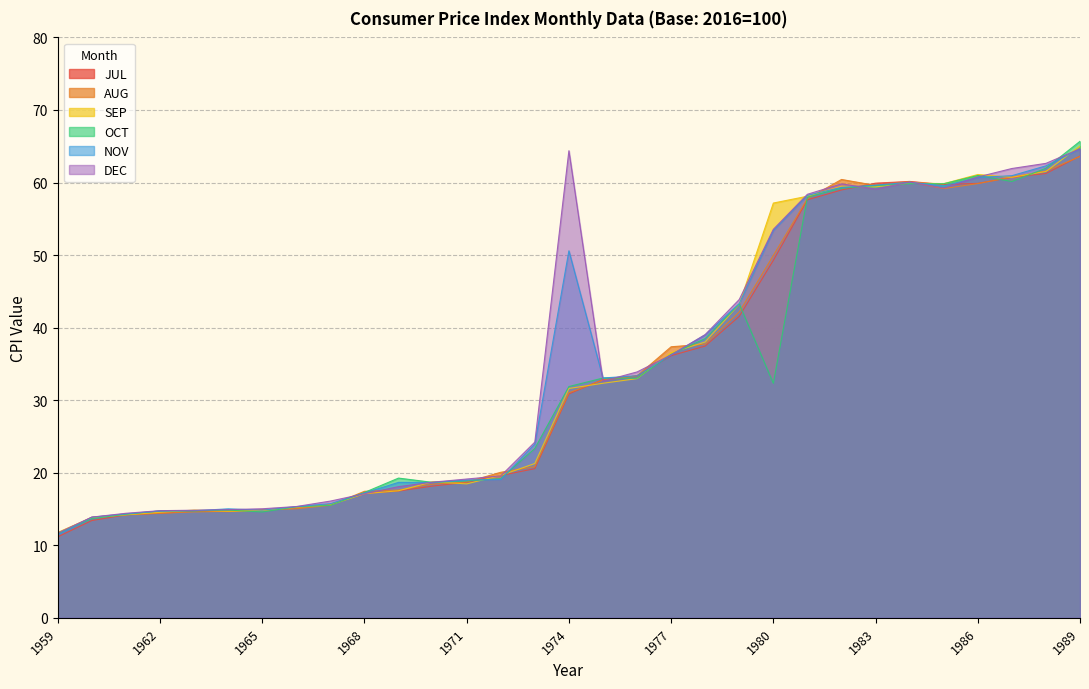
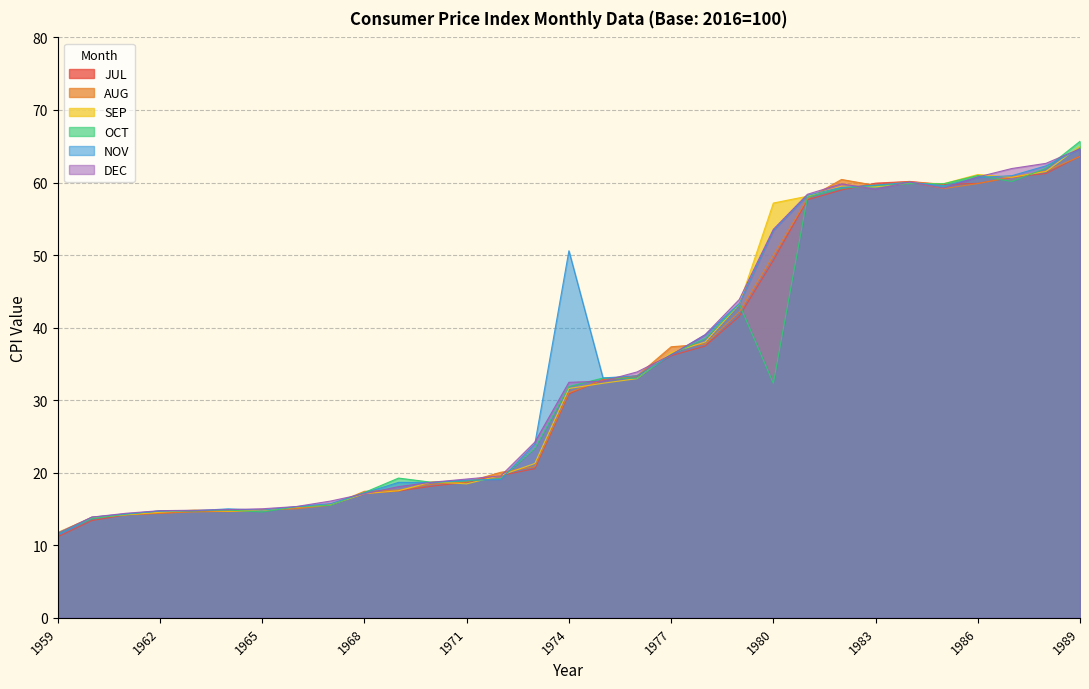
  {
    "SEP": {
      "1980": 57,
      "1989": 65
    },
    "OCT": {
      "1980": 32,
      "1989": 66
    },
    "NOV": {
      "1974": 51
    },
    "DEC": {
-     "1974": 64
+     "1974": 32
    }
  }
